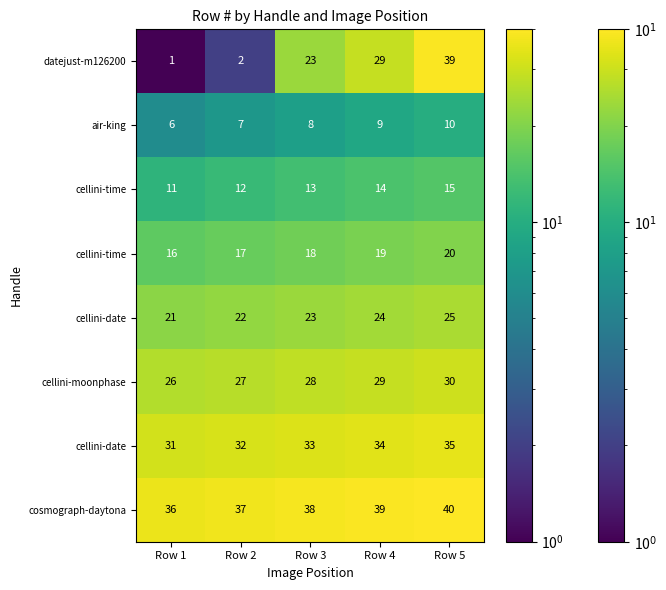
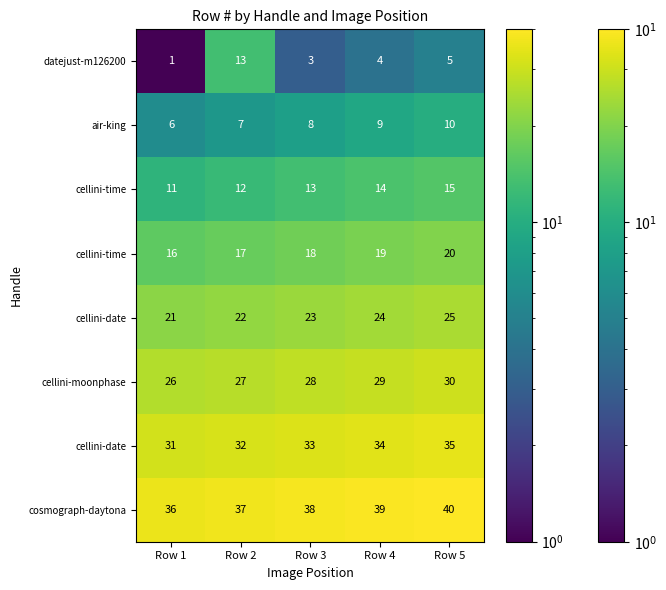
  {
    "datejust-m126200": {
      "Row 1": 1,
-     "Row 2": 2,
-     "Row 3": 23,
-     "Row 4": 29,
-     "Row 5": 39
+     "Row 2": 13,
+     "Row 3": 3,
+     "Row 4": 4,
+     "Row 5": 5
    },
    "air-king": {
      "Row 1": 6,
      "Row 2": 7,
      "Row 3": 8,
      "Row 4": 9,
      "Row 5": 10
    },
    "cellini-moonphase": {
      "Row 1": 26,
      "Row 2": 27,
      "Row 3": 28,
      "Row 4": 29,
      "Row 5": 30
    },
    "cosmograph-daytona": {
      "Row 1": 36,
      "Row 2": 37,
      "Row 3": 38,
      "Row 4": 39,
      "Row 5": 40
    }
  }
